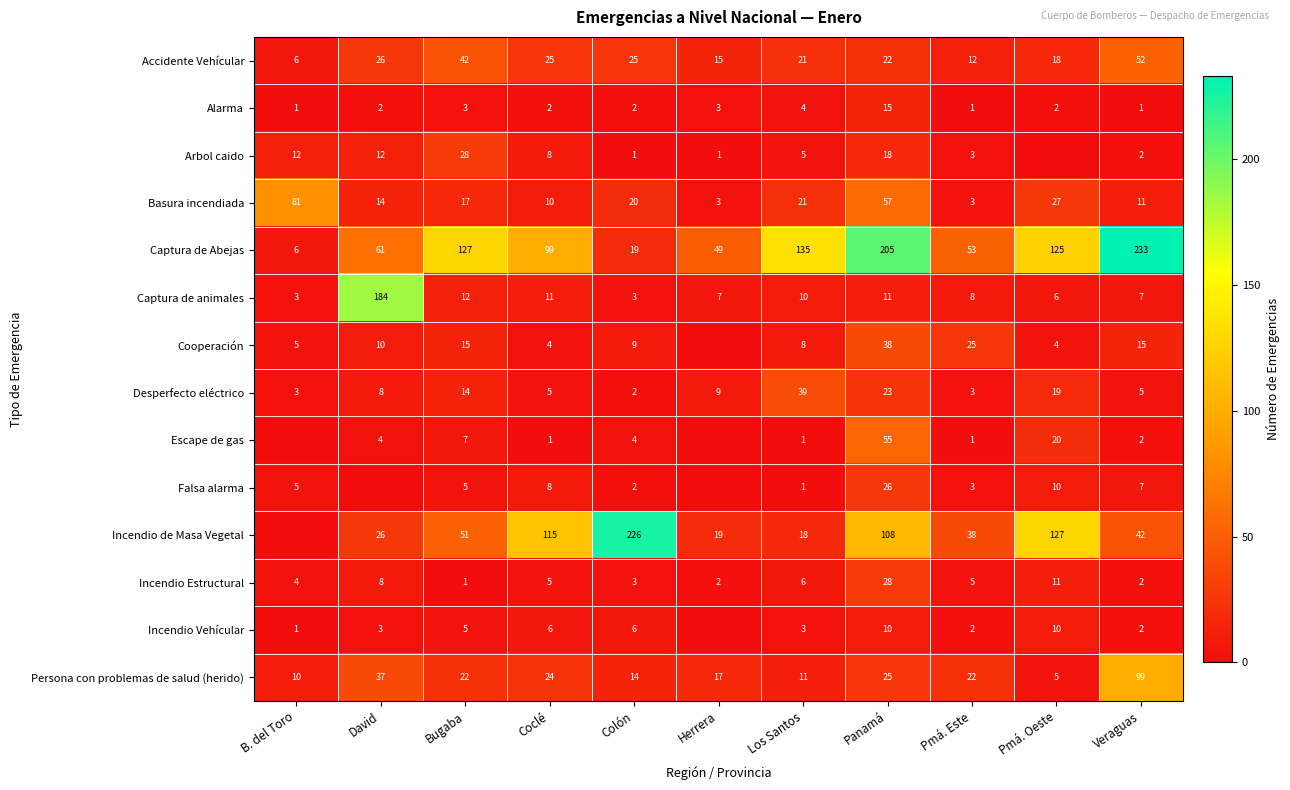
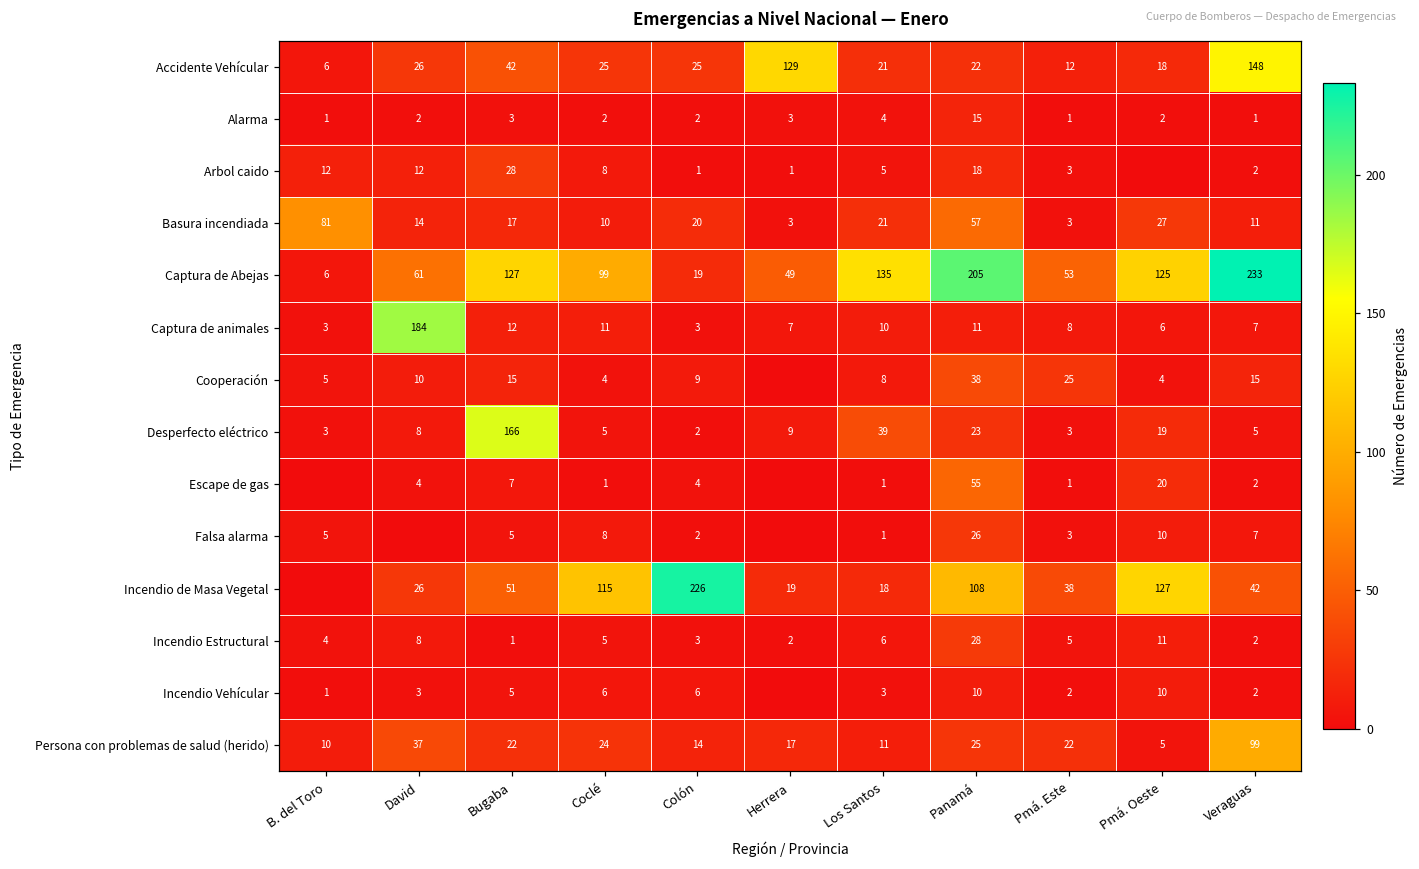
  {
    "Accidente Vehícular": {
      "B. del Toro": 6,
      "David": 26,
      "Bugaba": 42,
      "Coclé": 25,
      "Colón": 25,
-     "Herrera": 15,
+     "Herrera": 129,
      "Los Santos": 21,
      "Panamá": 22,
      "Pmá. Este": 12,
      "Pmá. Oeste": 18,
-     "Veraguas": 52
+     "Veraguas": 148
    },
    "Alarma": {
      "B. del Toro": 1,
      "David": 2,
      "Bugaba": 3,
      "Coclé": 2,
      "Colón": 2,
      "Herrera": 3,
      "Los Santos": 4,
      "Panamá": 15,
      "Pmá. Este": 1,
      "Pmá. Oeste": 2,
      "Veraguas": 1
    },
    "Arbol caido": {
      "B. del Toro": 12,
      "David": 12,
      "Bugaba": 28,
      "Coclé": 8,
      "Colón": 1,
      "Herrera": 1,
      "Los Santos": 5,
      "Panamá": 18,
      "Pmá. Este": 3,
      "Veraguas": 2
    },
    "Basura incendiada": {
      "B. del Toro": 81,
      "David": 14,
      "Bugaba": 17,
      "Coclé": 10,
      "Colón": 20,
      "Herrera": 3,
      "Los Santos": 21,
      "Panamá": 57,
      "Pmá. Este": 3,
      "Pmá. Oeste": 27,
      "Veraguas": 11
    },
    "Captura de Abejas": {
      "B. del Toro": 6,
      "David": 61,
      "Bugaba": 127,
      "Coclé": 99,
      "Colón": 19,
      "Herrera": 49,
      "Los Santos": 135,
      "Panamá": 205,
      "Pmá. Este": 53,
      "Pmá. Oeste": 125,
      "Veraguas": 233
    },
    "Captura de animales": {
      "B. del Toro": 3,
      "David": 184,
      "Bugaba": 12,
      "Coclé": 11,
      "Colón": 3,
      "Herrera": 7,
      "Los Santos": 10,
      "Panamá": 11,
      "Pmá. Este": 8,
      "Pmá. Oeste": 6,
      "Veraguas": 7
    },
    "Cooperación": {
      "B. del Toro": 5,
      "David": 10,
      "Bugaba": 15,
      "Coclé": 4,
      "Colón": 9,
      "Los Santos": 8,
      "Panamá": 38,
      "Pmá. Este": 25,
      "Pmá. Oeste": 4,
      "Veraguas": 15
    },
    "Desperfecto eléctrico": {
      "B. del Toro": 3,
      "David": 8,
-     "Bugaba": 14,
+     "Bugaba": 166,
      "Coclé": 5,
      "Colón": 2,
      "Herrera": 9,
      "Los Santos": 39,
      "Panamá": 23,
      "Pmá. Este": 3,
      "Pmá. Oeste": 19,
      "Veraguas": 5
    },
    "Escape de gas": {
      "David": 4,
      "Bugaba": 7,
      "Coclé": 1,
      "Colón": 4,
      "Los Santos": 1,
      "Panamá": 55,
      "Pmá. Este": 1,
      "Pmá. Oeste": 20,
      "Veraguas": 2
    },
    "Falsa alarma": {
      "B. del Toro": 5,
      "Bugaba": 5,
      "Coclé": 8,
      "Colón": 2,
      "Los Santos": 1,
      "Panamá": 26,
      "Pmá. Este": 3,
      "Pmá. Oeste": 10,
      "Veraguas": 7
    },
    "Incendio de Masa Vegetal": {
      "David": 26,
      "Bugaba": 51,
      "Coclé": 115,
      "Colón": 226,
      "Herrera": 19,
      "Los Santos": 18,
      "Panamá": 108,
      "Pmá. Este": 38,
      "Pmá. Oeste": 127,
      "Veraguas": 42
    },
    "Incendio Estructural": {
      "B. del Toro": 4,
      "David": 8,
      "Bugaba": 1,
      "Coclé": 5,
      "Colón": 3,
      "Herrera": 2,
      "Los Santos": 6,
      "Panamá": 28,
      "Pmá. Este": 5,
      "Pmá. Oeste": 11,
      "Veraguas": 2
    },
    "Incendio Vehícular": {
      "B. del Toro": 1,
      "David": 3,
      "Bugaba": 5,
      "Coclé": 6,
      "Colón": 6,
      "Los Santos": 3,
      "Panamá": 10,
      "Pmá. Este": 2,
      "Pmá. Oeste": 10,
      "Veraguas": 2
    },
    "Persona con problemas de salud (herido)": {
      "B. del Toro": 10,
      "David": 37,
      "Bugaba": 22,
      "Coclé": 24,
      "Colón": 14,
      "Herrera": 17,
      "Los Santos": 11,
      "Panamá": 25,
      "Pmá. Este": 22,
      "Pmá. Oeste": 5,
      "Veraguas": 99
    }
  }
